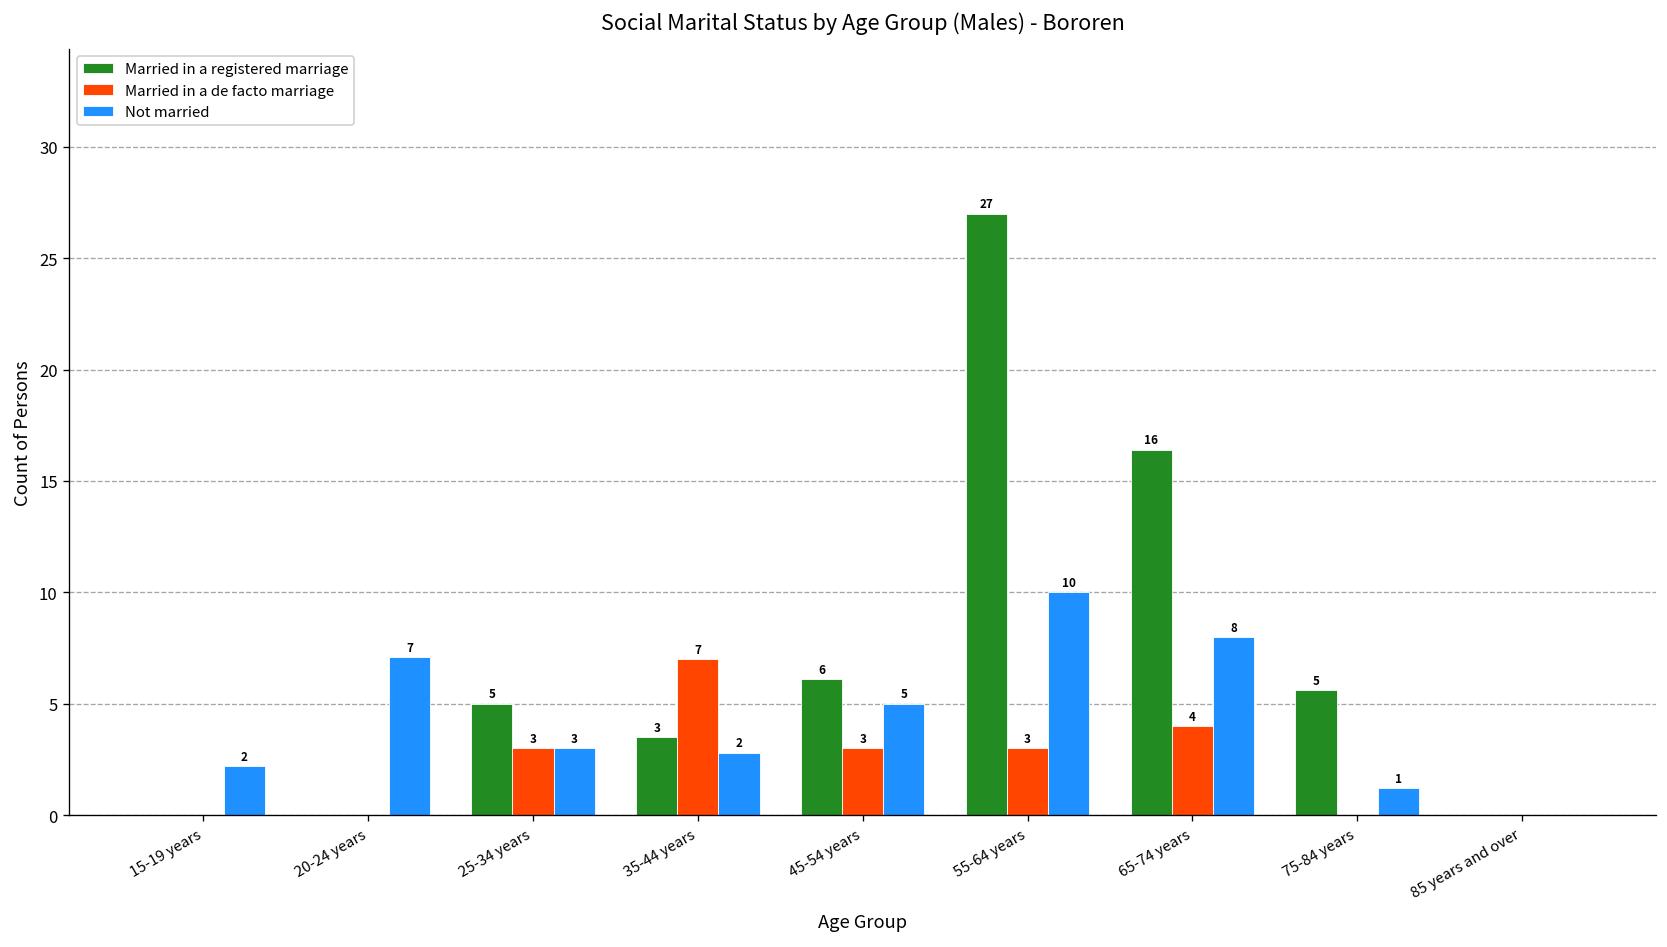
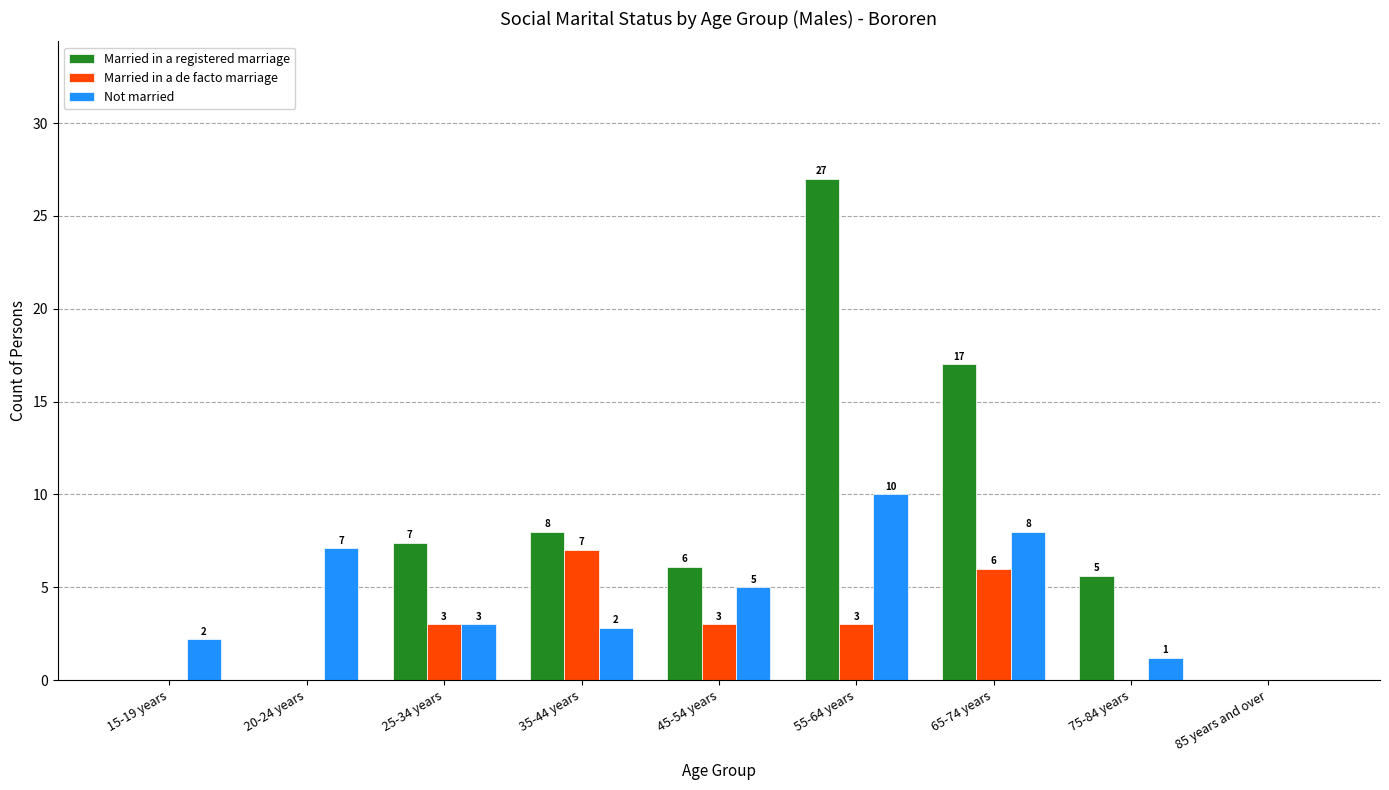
  {
    "Married in a registered marriage": {
-     "25-34 years": 5,
-     "35-44 years": 3,
+     "25-34 years": 7,
+     "35-44 years": 8,
      "45-54 years": 6,
      "55-64 years": 27,
-     "65-74 years": 16
+     "65-74 years": 17
    },
    "Married in a de facto marriage": {
      "25-34 years": 3,
      "35-44 years": 7,
      "45-54 years": 3,
      "55-64 years": 3,
-     "65-74 years": 4
+     "65-74 years": 6
    },
    "Not married": {
      "15-19 years": 2,
      "20-24 years": 7,
      "25-34 years": 3,
      "45-54 years": 5,
      "55-64 years": 10,
      "65-74 years": 8,
      "75-84 years": 1
    }
  }
